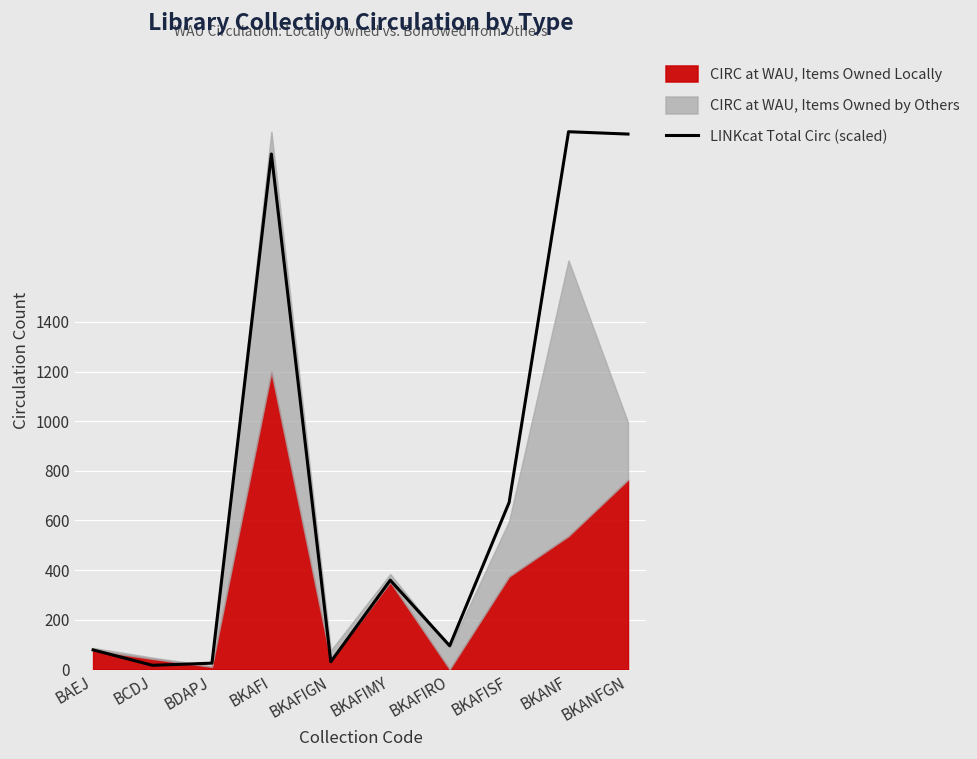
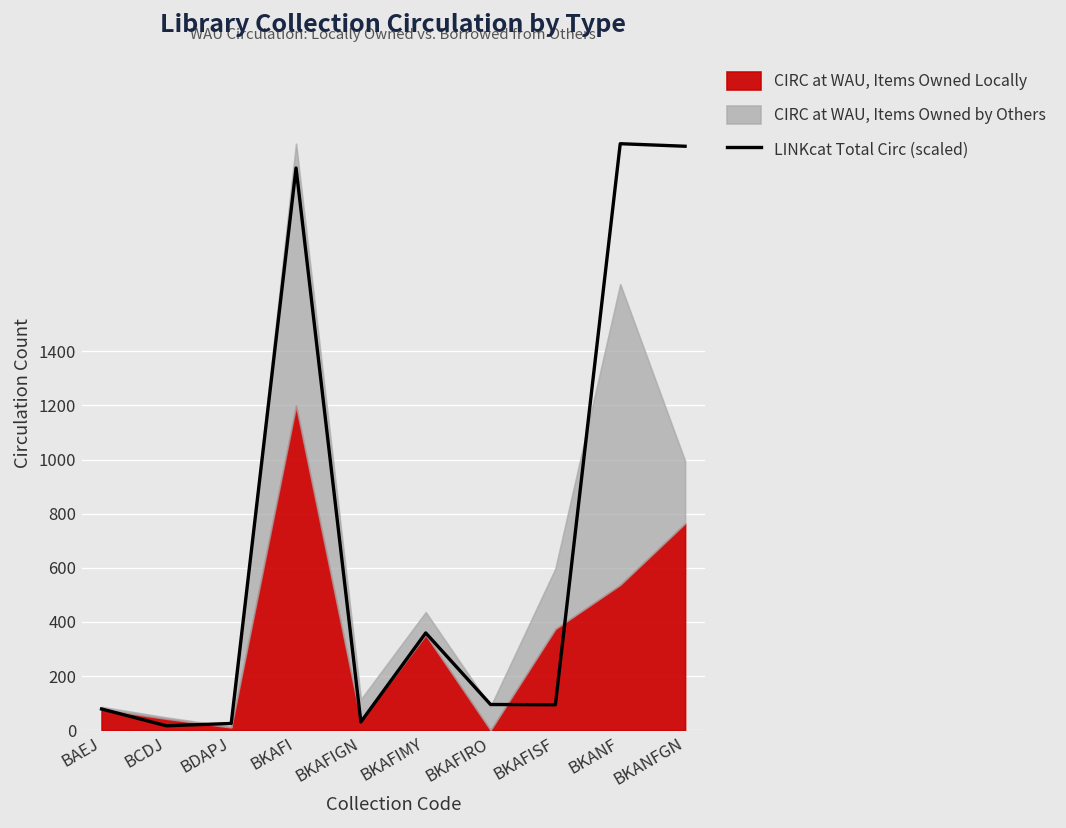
  {
    "LINKcat Total Circ (scaled)": {
      "BCDJ": 20,
      "BDAPJ": 20,
      "BKAFI": 2080,
-     "BKAFISF": 670,
+     "BKAFISF": 90,
      "BKANF": 2170,
      "BKANFGN": 2160
    },
    "CIRC at WAU, Items Owned Locally": {
      "BKAFI": 1200,
      "BKAFIRO": 0,
      "BKAFISF": 370,
      "BKANF": 540,
      "BKANFGN": 760
    },
    "CIRC at WAU, Items Owned by Others": {
      "BKAFI": 970,
-     "BKAFIGN": 40,
-     "BKAFIMY": 30,
+     "BKAFIGN": 80,
+     "BKAFIMY": 80,
      "BKAFISF": 220,
      "BKANF": 1110,
      "BKANFGN": 230
    }
  }
